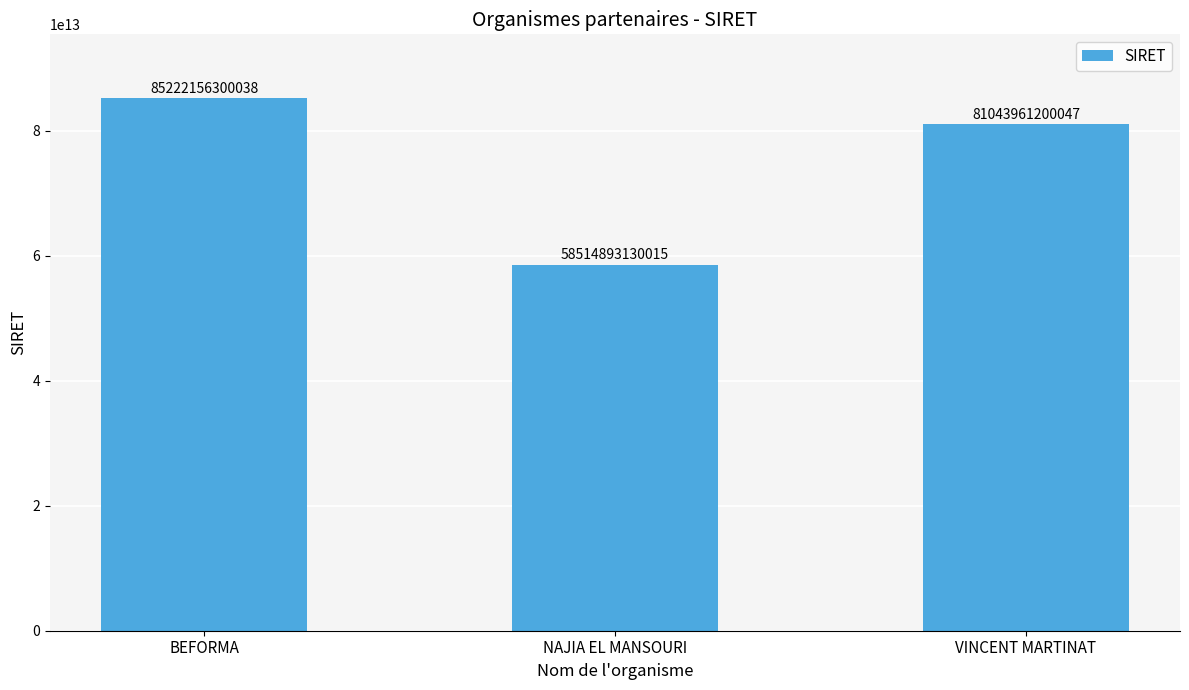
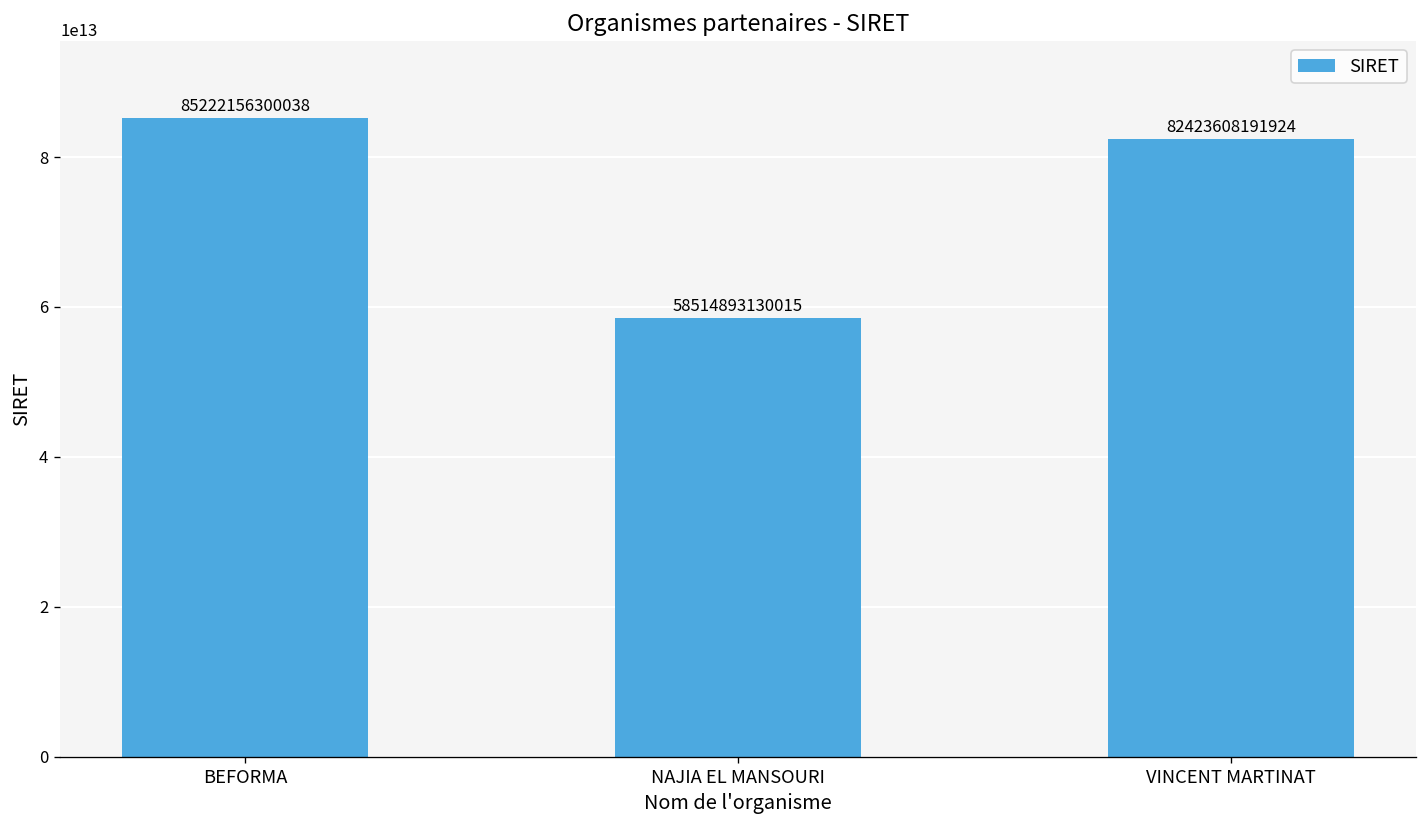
  {
    "BEFORMA": 85222156300038,
    "NAJIA EL MANSOURI": 58514893130015,
-   "VINCENT MARTINAT": 81043961200047
+   "VINCENT MARTINAT": 82423608191924
  }
